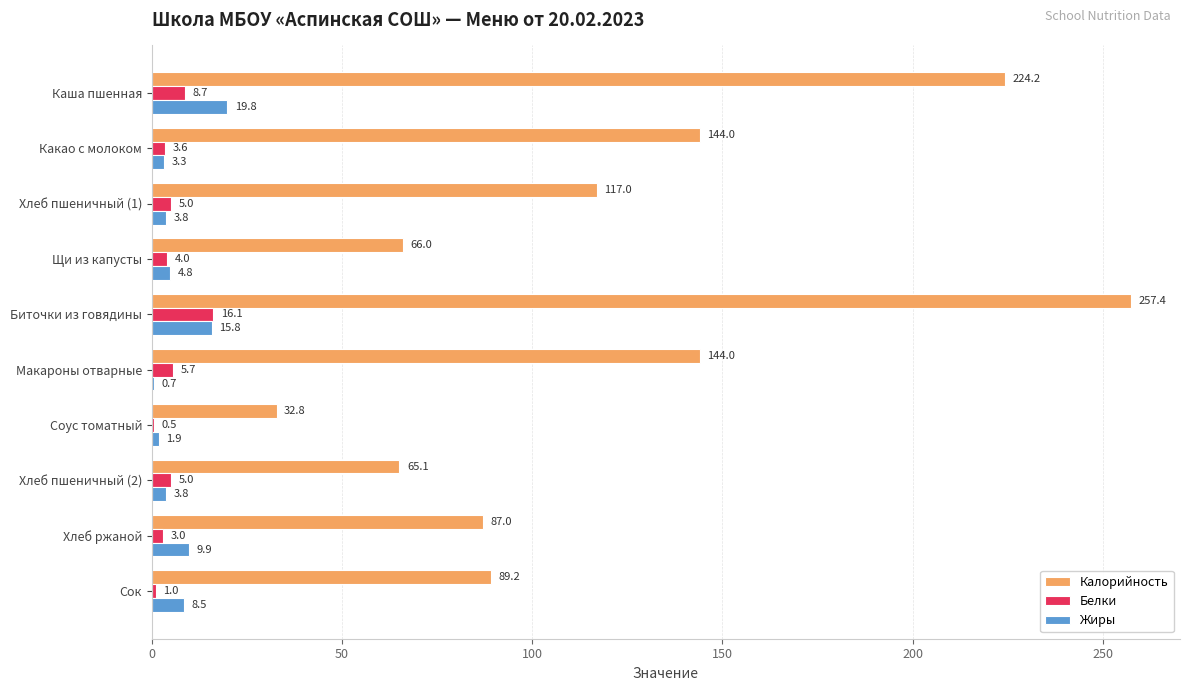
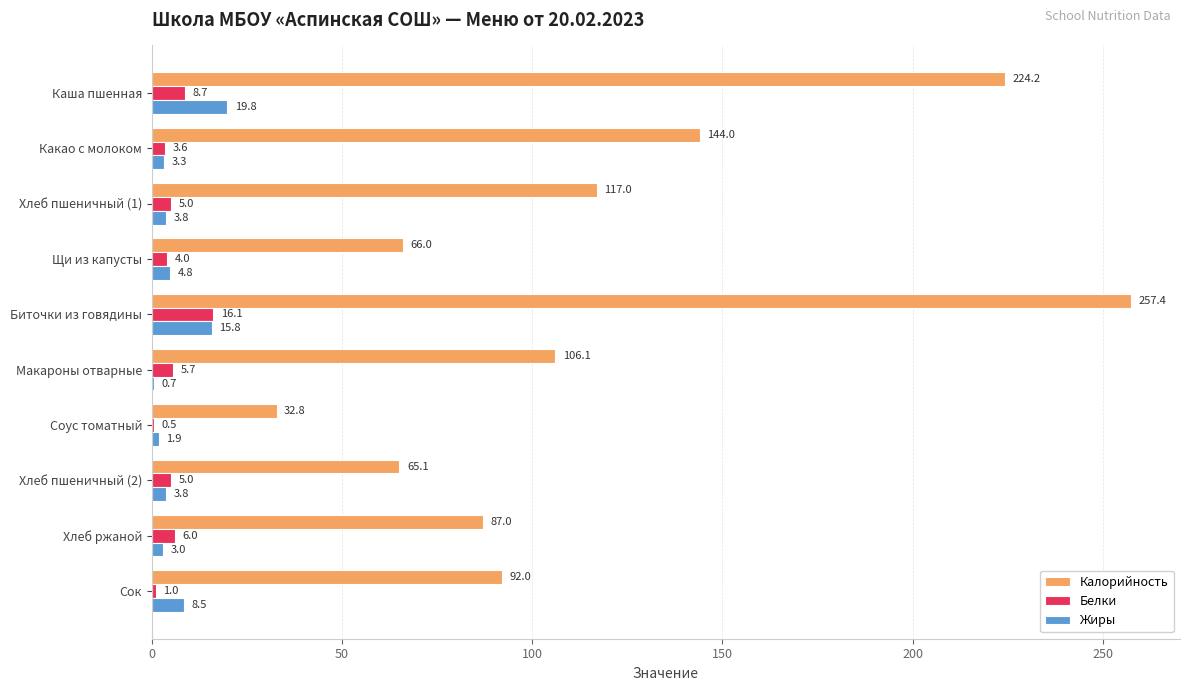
  {
    "Калорийность": {
      "Каша пшенная": 224.2,
      "Какао с молоком": 144.0,
      "Хлеб пшеничный (1)": 117.0,
      "Щи из капусты": 66.0,
      "Биточки из говядины": 257.4,
-     "Макароны отварные": 144.0,
+     "Макароны отварные": 106.1,
      "Соус томатный": 32.8,
      "Хлеб пшеничный (2)": 65.1,
      "Хлеб ржаной": 87.0,
-     "Сок": 89.2
+     "Сок": 92.0
    },
    "Белки": {
      "Каша пшенная": 8.7,
      "Какао с молоком": 3.6,
      "Хлеб пшеничный (1)": 5.0,
      "Щи из капусты": 4.0,
      "Биточки из говядины": 16.1,
      "Макароны отварные": 5.7,
      "Соус томатный": 0.5,
      "Хлеб пшеничный (2)": 5.0,
-     "Хлеб ржаной": 3.0,
+     "Хлеб ржаной": 6.0,
      "Сок": 1.0
    },
    "Жиры": {
      "Каша пшенная": 19.8,
      "Какао с молоком": 3.3,
      "Хлеб пшеничный (1)": 3.8,
      "Щи из капусты": 4.8,
      "Биточки из говядины": 15.8,
      "Макароны отварные": 0.7,
      "Соус томатный": 1.9,
      "Хлеб пшеничный (2)": 3.8,
-     "Хлеб ржаной": 9.9,
+     "Хлеб ржаной": 3.0,
      "Сок": 8.5
    }
  }
